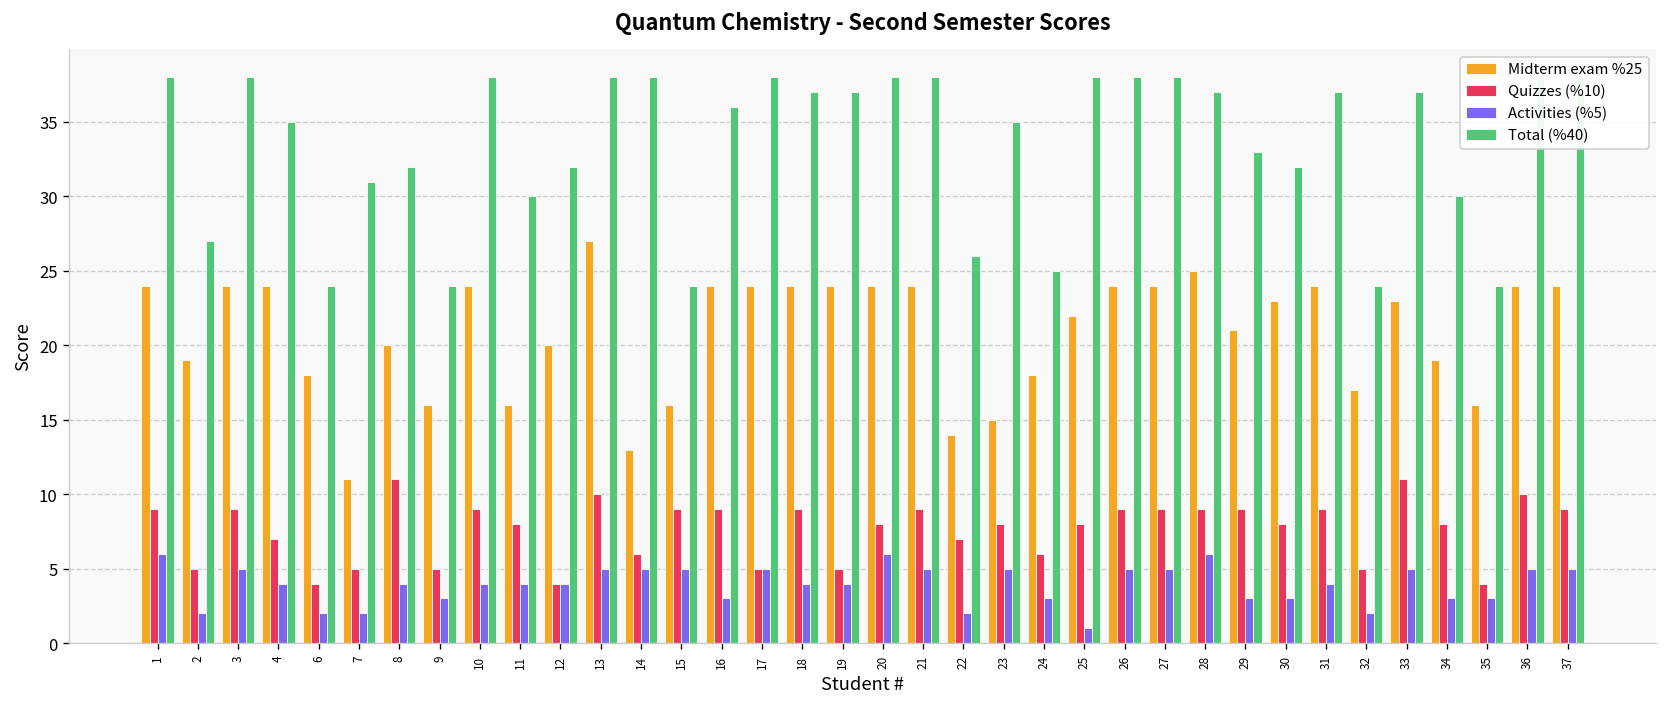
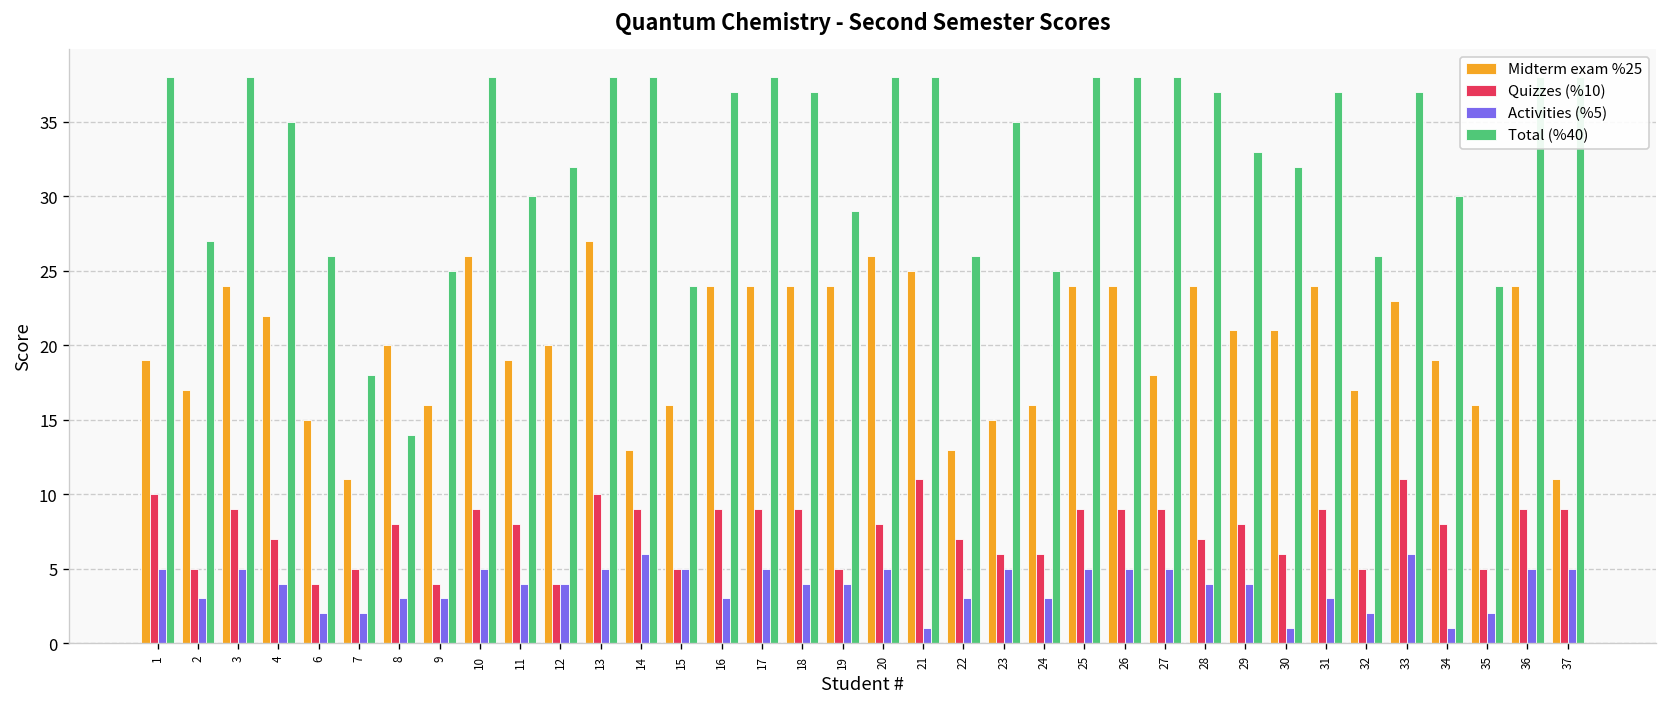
  {
    "Midterm exam %25": {
-     "1": 24,
-     "2": 19,
+     "1": 19,
+     "2": 17,
      "3": 24,
-     "4": 24,
-     "6": 18,
+     "4": 22,
+     "6": 15,
      "7": 11,
      "8": 20,
      "9": 16,
-     "10": 24,
-     "11": 16,
+     "10": 26,
+     "11": 19,
      "12": 20,
      "13": 27,
      "14": 13,
      "15": 16,
      "16": 24,
      "17": 24,
      "18": 24,
      "19": 24,
-     "20": 24,
-     "21": 24,
-     "22": 14,
+     "20": 26,
+     "21": 25,
+     "22": 13,
      "23": 15,
-     "24": 18,
-     "25": 22,
+     "24": 16,
+     "25": 24,
      "26": 24,
-     "27": 24,
-     "28": 25,
+     "27": 18,
+     "28": 24,
      "29": 21,
-     "30": 23,
+     "30": 21,
      "31": 24,
      "32": 17,
      "33": 23,
      "34": 19,
      "35": 16,
      "36": 24,
-     "37": 24
+     "37": 11
    },
    "Quizzes (%10)": {
-     "1": 9,
+     "1": 10,
      "2": 5,
      "3": 9,
      "4": 7,
      "6": 4,
      "7": 5,
-     "8": 11,
-     "9": 5,
+     "8": 8,
+     "9": 4,
      "10": 9,
      "11": 8,
      "12": 4,
      "13": 10,
-     "14": 6,
-     "15": 9,
+     "14": 9,
+     "15": 5,
      "16": 9,
-     "17": 5,
+     "17": 9,
      "18": 9,
      "19": 5,
      "20": 8,
-     "21": 9,
+     "21": 11,
      "22": 7,
-     "23": 8,
+     "23": 6,
      "24": 6,
-     "25": 8,
+     "25": 9,
      "26": 9,
      "27": 9,
-     "28": 9,
-     "29": 9,
-     "30": 8,
+     "28": 7,
+     "29": 8,
+     "30": 6,
      "31": 9,
      "32": 5,
      "33": 11,
      "34": 8,
-     "35": 4,
-     "36": 10,
+     "35": 5,
+     "36": 9,
      "37": 9
    },
    "Activities (%5)": {
-     "1": 6,
-     "2": 2,
+     "1": 5,
+     "2": 3,
      "3": 5,
      "4": 4,
      "6": 2,
      "7": 2,
-     "8": 4,
+     "8": 3,
      "9": 3,
-     "10": 4,
+     "10": 5,
      "11": 4,
      "12": 4,
      "13": 5,
-     "14": 5,
+     "14": 6,
      "15": 5,
      "16": 3,
      "17": 5,
      "18": 4,
      "19": 4,
-     "20": 6,
-     "21": 5,
-     "22": 2,
+     "20": 5,
+     "21": 1,
+     "22": 3,
      "23": 5,
      "24": 3,
-     "25": 1,
+     "25": 5,
      "26": 5,
      "27": 5,
-     "28": 6,
-     "29": 3,
-     "30": 3,
-     "31": 4,
+     "28": 4,
+     "29": 4,
+     "30": 1,
+     "31": 3,
      "32": 2,
-     "33": 5,
-     "34": 3,
-     "35": 3,
+     "33": 6,
+     "34": 1,
+     "35": 2,
      "36": 5,
      "37": 5
    },
    "Total (%40)": {
      "1": 38,
      "2": 27,
      "3": 38,
      "4": 35,
-     "6": 24,
-     "7": 31,
-     "8": 32,
-     "9": 24,
+     "6": 26,
+     "7": 18,
+     "8": 14,
+     "9": 25,
      "10": 38,
      "11": 30,
      "12": 32,
      "13": 38,
      "14": 38,
      "15": 24,
-     "16": 36,
+     "16": 37,
      "17": 38,
      "18": 37,
-     "19": 37,
+     "19": 29,
      "20": 38,
      "21": 38,
      "22": 26,
      "23": 35,
      "24": 25,
      "25": 38,
      "26": 38,
      "27": 38,
      "28": 37,
      "29": 33,
      "30": 32,
      "31": 37,
-     "32": 24,
+     "32": 26,
      "33": 37,
      "34": 30,
      "35": 24
    }
  }
